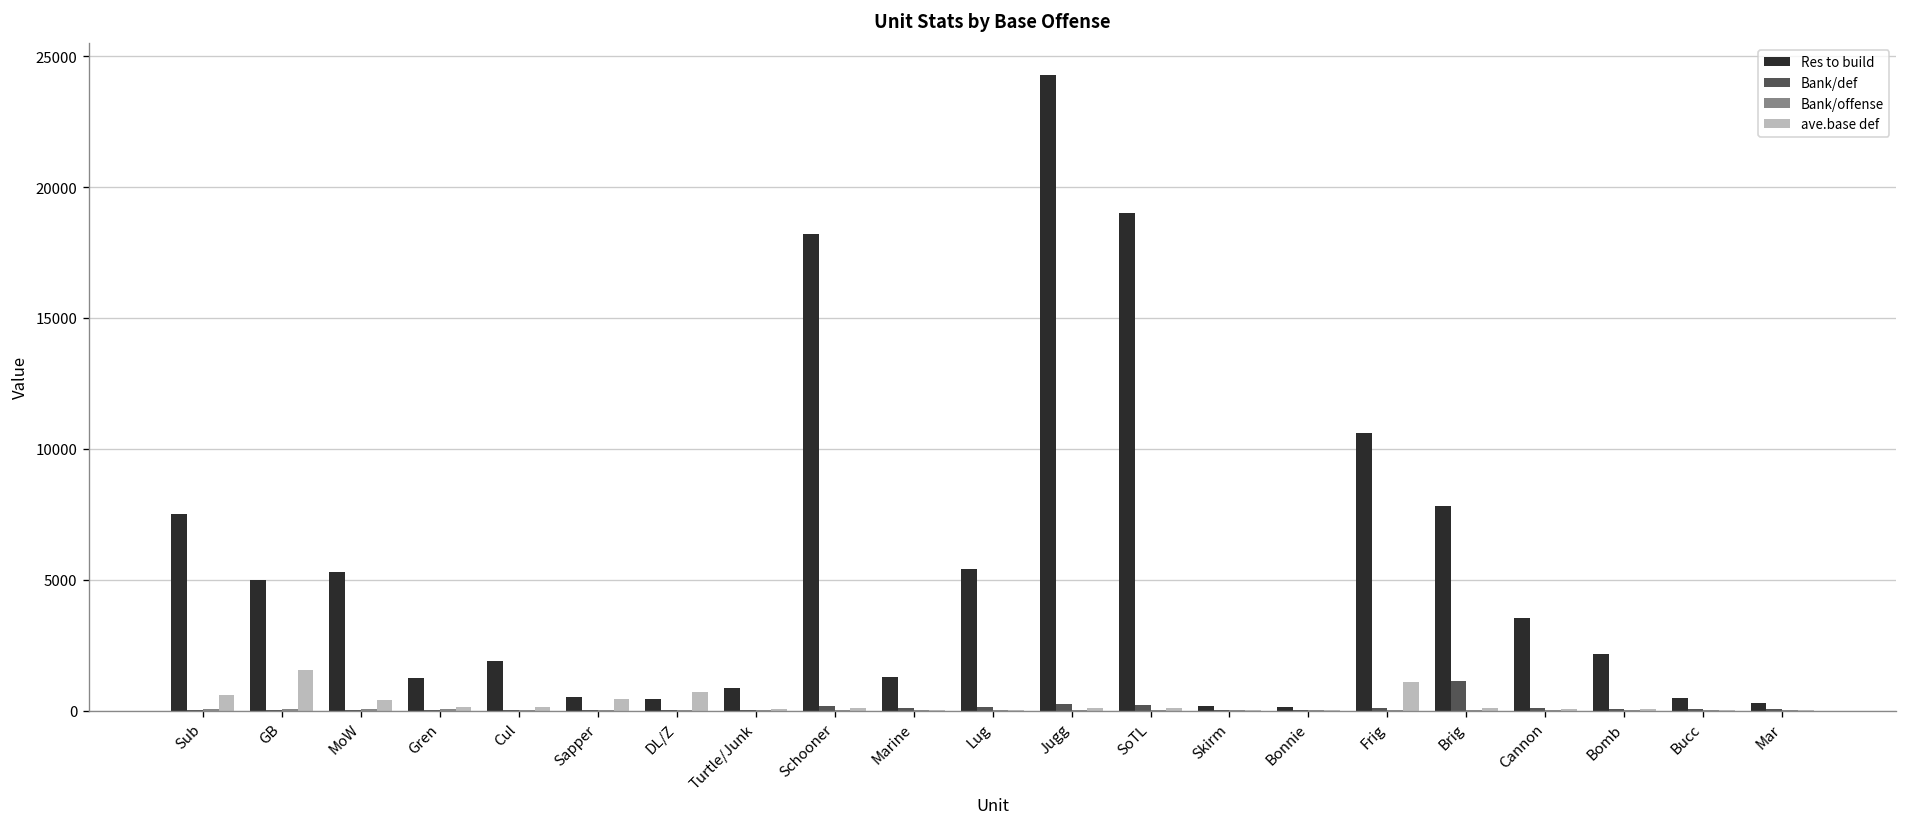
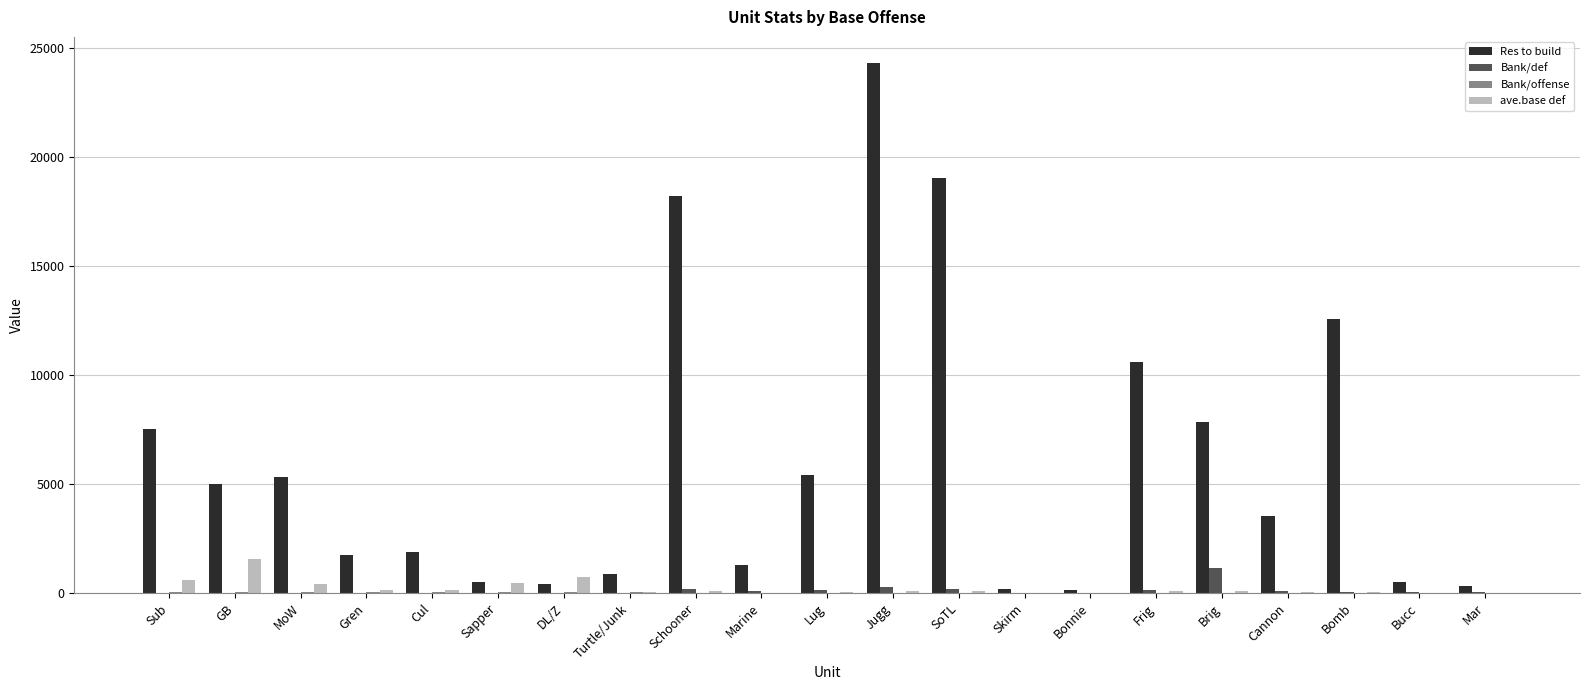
  {
    "Res to build": {
      "Sub": 7500,
      "GB": 5000,
      "MoW": 5300,
-     "Gren": 1300,
+     "Gren": 1800,
      "Cul": 1900,
      "Sapper": 500,
      "DL/Z": 400,
      "Turtle/Junk": 900,
      "Schooner": 18200,
      "Marine": 1300,
      "Lug": 5400,
      "Jugg": 24300,
      "SoTL": 19000,
      "Skirm": 200,
      "Bonnie": 100,
      "Frig": 10600,
      "Brig": 7800,
      "Cannon": 3500,
-     "Bomb": 2200,
+     "Bomb": 12600,
      "Bucc": 500,
      "Mar": 300
    },
    "Bank/def": {
      "Schooner": 200,
      "Lug": 100,
      "Jugg": 300,
      "SoTL": 200,
      "Frig": 100,
      "Brig": 1100
    },
    "ave.base def": {
      "Sub": 600,
      "GB": 1600,
      "MoW": 400,
      "Gren": 200,
      "Cul": 200,
      "Sapper": 500,
      "DL/Z": 700,
-     "Frig": 1100
+     "Frig": 100
    }
  }
